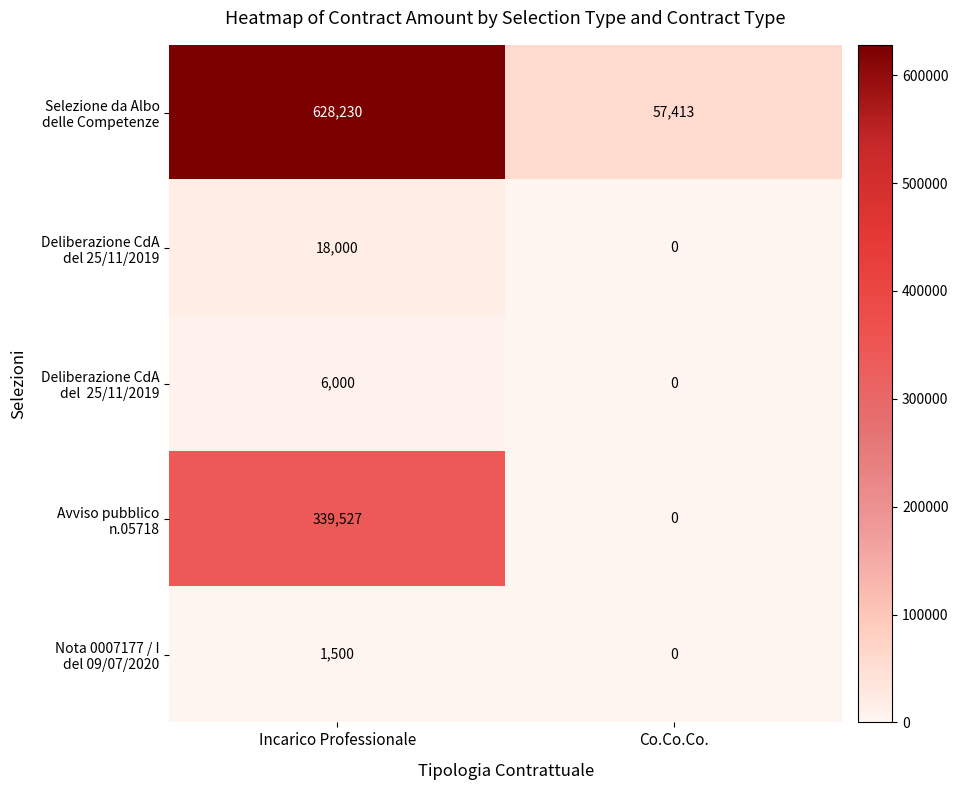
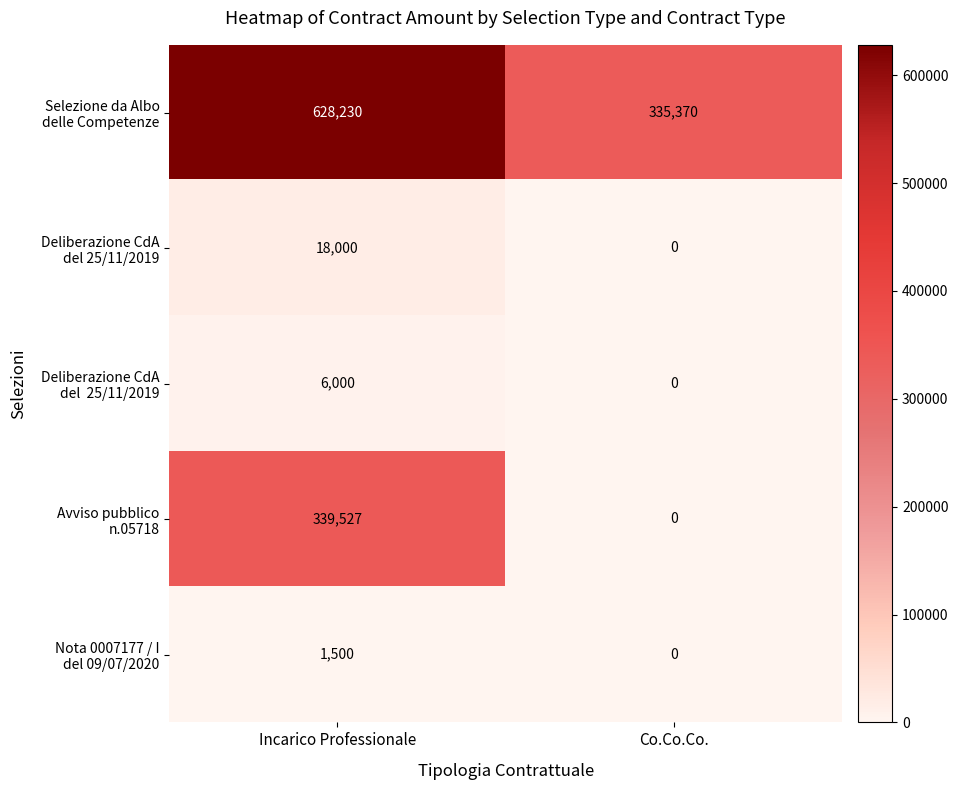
  {
    "Selezione da Albo delle Competenze": {
      "Incarico Professionale": "628,230",
-     "Co.Co.Co.": "57,413"
+     "Co.Co.Co.": "335,370"
    },
    "Avviso pubblico n.05718": {
      "Incarico Professionale": "339,527",
      "Co.Co.Co.": "0"
    },
    "Nota 0007177 / I del 09/07/2020": {
      "Incarico Professionale": "1,500",
      "Co.Co.Co.": "0"
    }
  }
